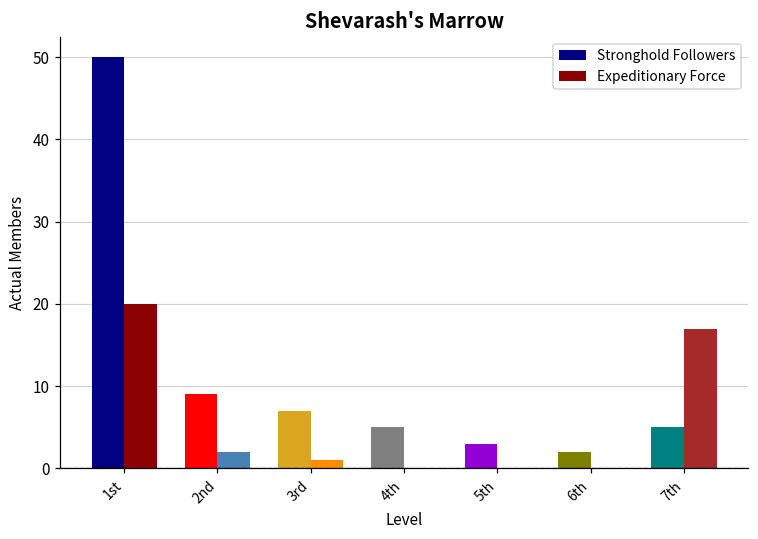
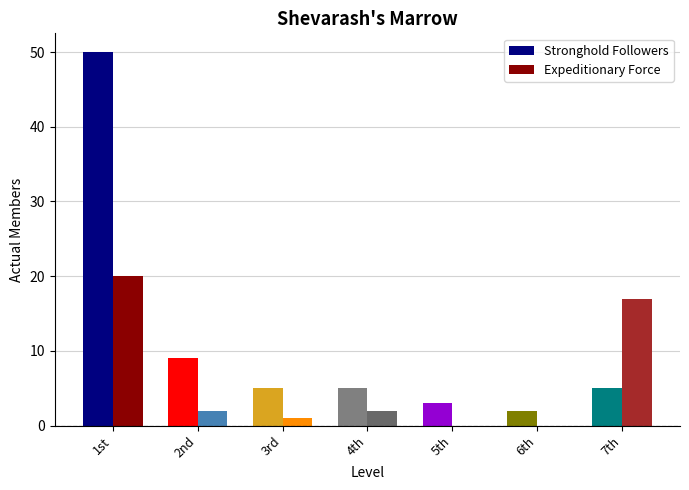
  {
    "Stronghold Followers": {
      "1st": 50,
      "2nd": 9,
-     "3rd": 7,
+     "3rd": 5,
      "4th": 5,
      "5th": 3,
      "6th": 2,
      "7th": 5
    },
    "Expeditionary Force": {
      "1st": 20,
      "2nd": 2,
      "3rd": 1,
-     "4th": 0,
+     "4th": 2,
      "5th": 0,
      "6th": 0,
      "7th": 17
    }
  }
